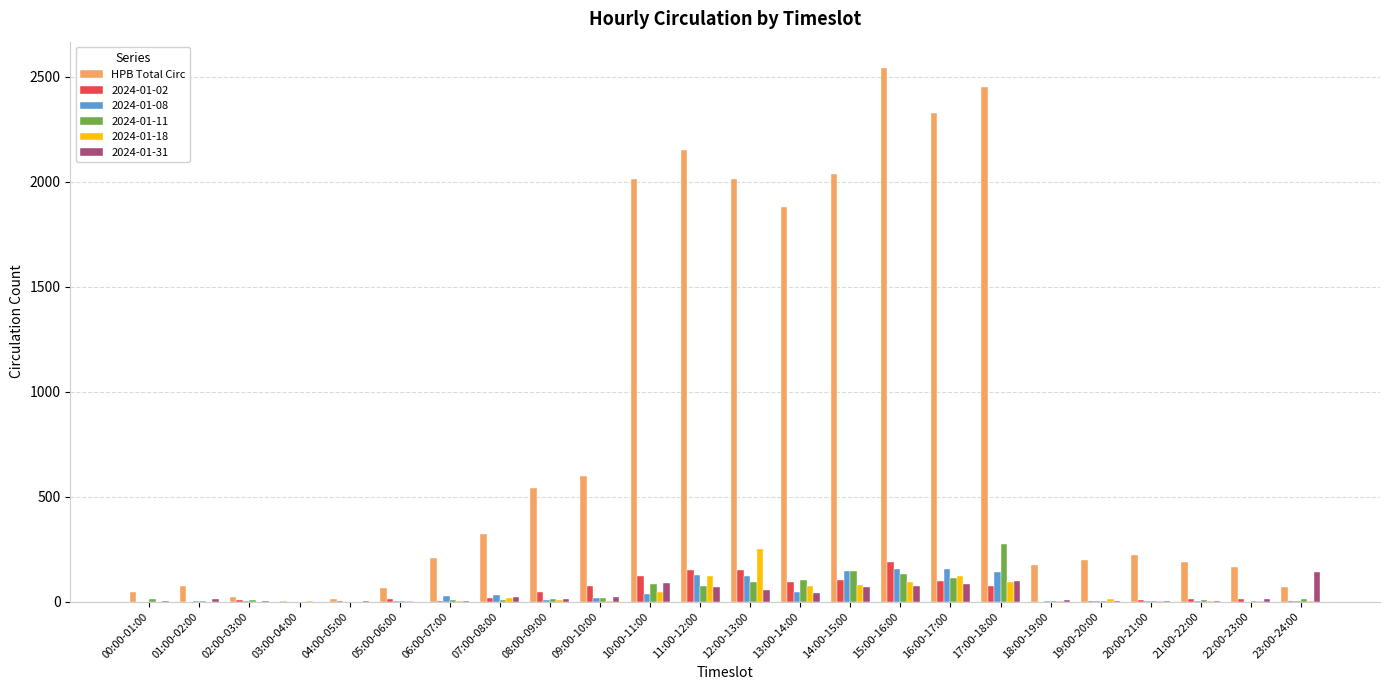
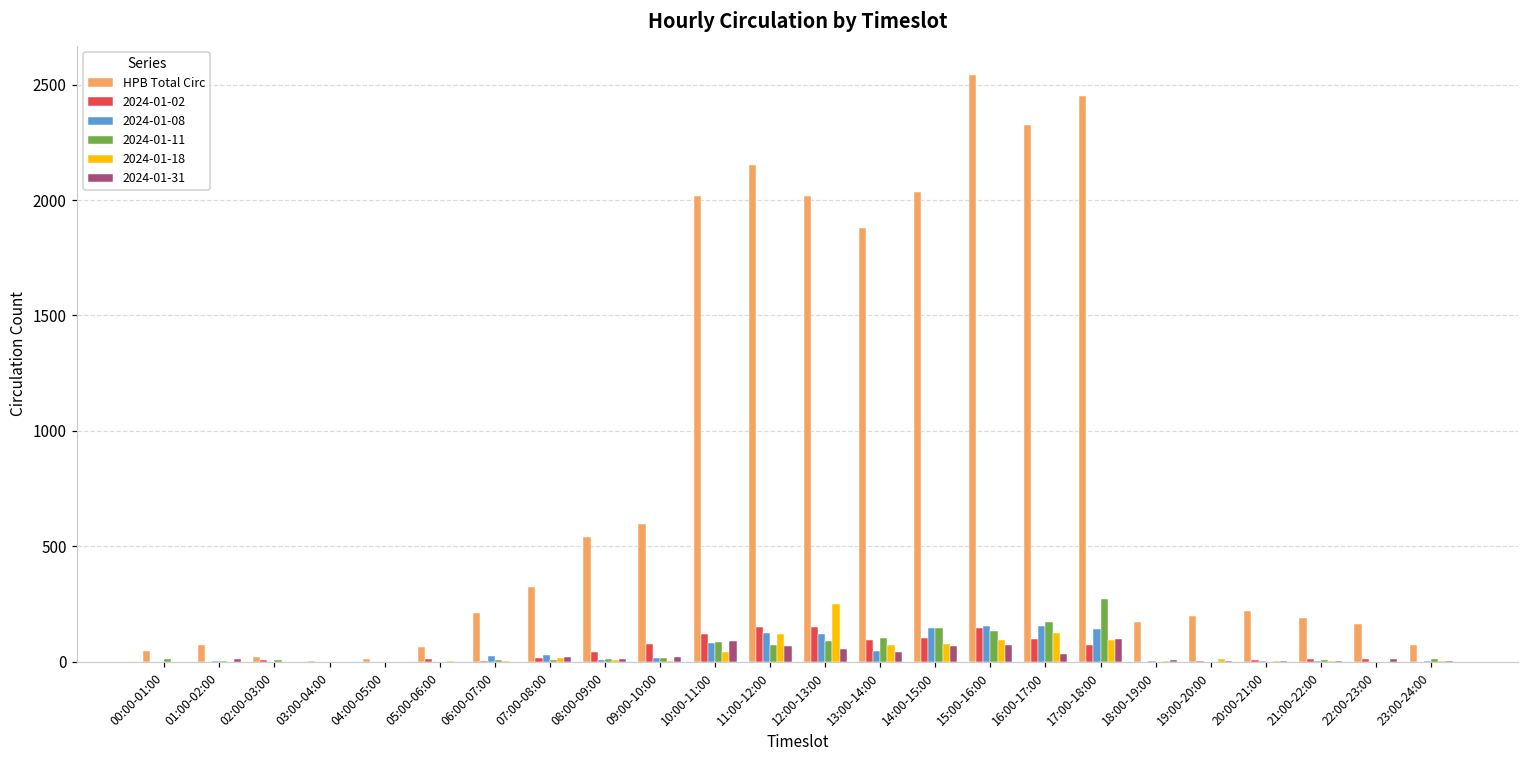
  {
    "HPB Total Circ": {
      "00:00-01:00": 50,
      "01:00-02:00": 70,
      "02:00-03:00": 20,
      "05:00-06:00": 60,
      "06:00-07:00": 210,
      "07:00-08:00": 320,
      "08:00-09:00": 540,
      "09:00-10:00": 600,
      "10:00-11:00": 2020,
      "11:00-12:00": 2150,
      "12:00-13:00": 2020,
      "13:00-14:00": 1880,
      "14:00-15:00": 2040,
      "15:00-16:00": 2540,
      "16:00-17:00": 2330,
      "17:00-18:00": 2450,
      "18:00-19:00": 170,
      "19:00-20:00": 200,
      "20:00-21:00": 220,
      "21:00-22:00": 190,
      "22:00-23:00": 160,
      "23:00-24:00": 70
    },
    "2024-01-02": {
      "00:00-01:00": 0,
      "01:00-02:00": 0,
      "03:00-04:00": 0,
      "05:00-06:00": 10,
      "07:00-08:00": 20,
      "08:00-09:00": 40,
      "09:00-10:00": 80,
      "10:00-11:00": 120,
      "11:00-12:00": 150,
      "12:00-13:00": 150,
      "13:00-14:00": 90,
      "14:00-15:00": 100,
-     "15:00-16:00": 190,
+     "15:00-16:00": 150,
      "16:00-17:00": 100,
      "17:00-18:00": 70,
      "18:00-19:00": 0,
      "21:00-22:00": 10
    },
    "2024-01-08": {
      "00:00-01:00": 0,
      "03:00-04:00": 0,
      "04:00-05:00": 0,
      "06:00-07:00": 30,
      "07:00-08:00": 30,
      "09:00-10:00": 20,
-     "10:00-11:00": 40,
+     "10:00-11:00": 80,
      "11:00-12:00": 130,
      "12:00-13:00": 120,
      "13:00-14:00": 50,
      "14:00-15:00": 140,
      "15:00-16:00": 150,
      "16:00-17:00": 160,
      "17:00-18:00": 140,
      "22:00-23:00": 0
    },
    "2024-01-11": {
      "00:00-01:00": 10,
      "03:00-04:00": 0,
      "04:00-05:00": 0,
      "08:00-09:00": 10,
      "09:00-10:00": 20,
      "10:00-11:00": 90,
      "11:00-12:00": 70,
      "12:00-13:00": 90,
      "13:00-14:00": 100,
      "14:00-15:00": 150,
      "15:00-16:00": 130,
-     "16:00-17:00": 110,
+     "16:00-17:00": 170,
      "17:00-18:00": 270
    },
    "2024-01-18": {
      "00:00-01:00": 0,
      "01:00-02:00": 0,
      "02:00-03:00": 0,
      "04:00-05:00": 0,
      "07:00-08:00": 20,
      "10:00-11:00": 40,
      "11:00-12:00": 120,
      "12:00-13:00": 250,
      "13:00-14:00": 70,
      "14:00-15:00": 80,
      "15:00-16:00": 90,
      "16:00-17:00": 120,
      "17:00-18:00": 100,
      "19:00-20:00": 10
    },
    "2024-01-31": {
      "01:00-02:00": 10,
      "03:00-04:00": 0,
      "05:00-06:00": 0,
      "07:00-08:00": 20,
      "08:00-09:00": 10,
      "09:00-10:00": 20,
      "10:00-11:00": 90,
      "11:00-12:00": 70,
      "12:00-13:00": 60,
      "13:00-14:00": 40,
      "14:00-15:00": 70,
      "15:00-16:00": 70,
-     "16:00-17:00": 80,
+     "16:00-17:00": 40,
      "17:00-18:00": 100,
-     "23:00-24:00": 140
+     "23:00-24:00": 0
    }
  }
